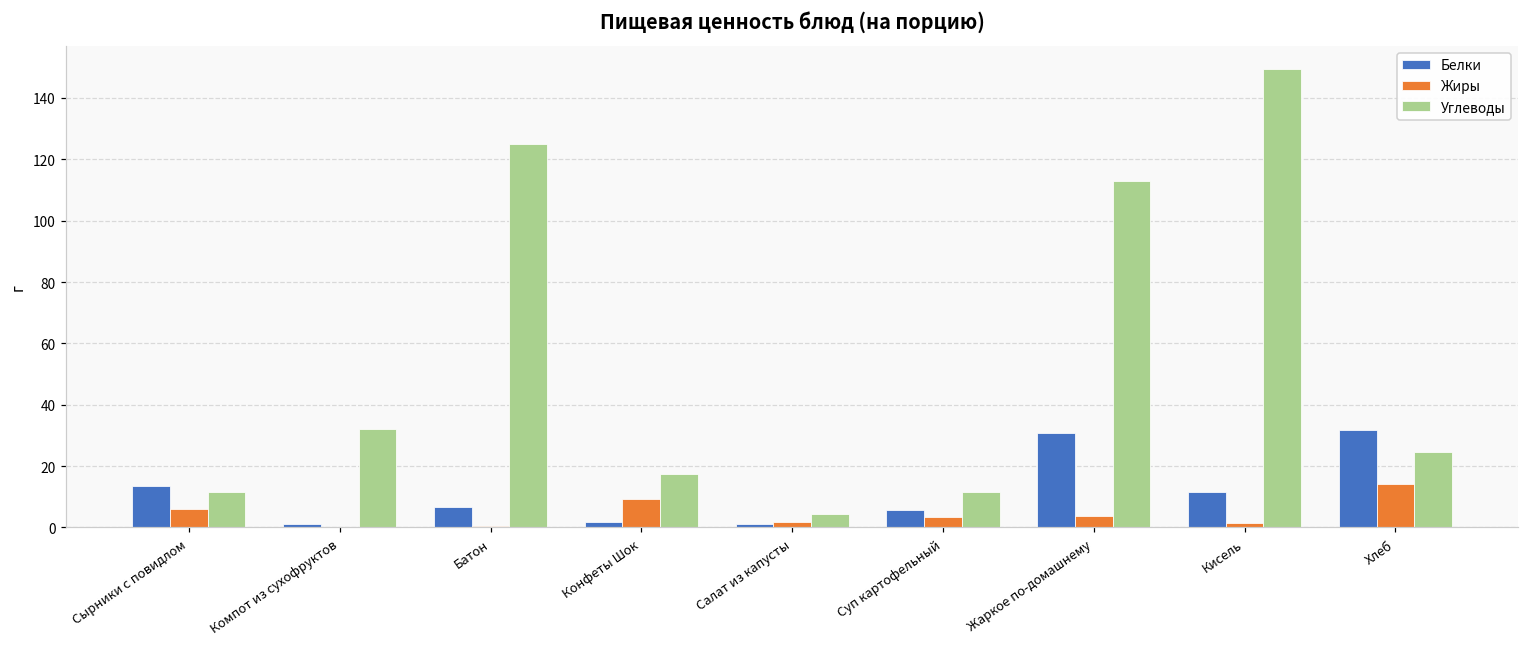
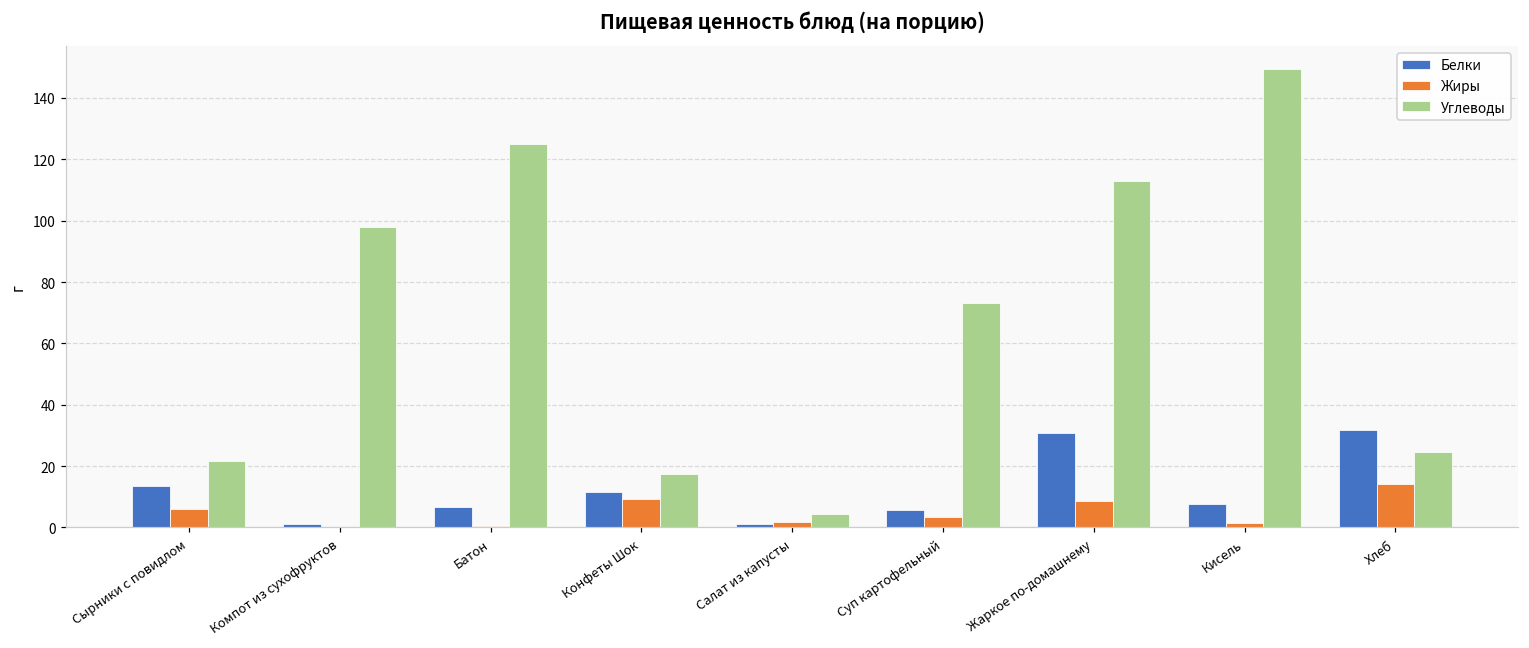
  {
    "Белки": {
      "Сырники с повидлом": 14,
      "Компот из сухофруктов": 1,
      "Батон": 7,
-     "Конфеты Шок": 2,
+     "Конфеты Шок": 12,
      "Салат из капусты": 1,
      "Суп картофельный": 6,
      "Жаркое по-домашнему": 31,
-     "Кисель": 11,
+     "Кисель": 8,
      "Хлеб": 32
    },
    "Жиры": {
      "Сырники с повидлом": 6,
      "Компот из сухофруктов": 0,
      "Конфеты Шок": 9,
      "Салат из капусты": 2,
      "Суп картофельный": 3,
-     "Жаркое по-домашнему": 4,
+     "Жаркое по-домашнему": 9,
      "Кисель": 2,
      "Хлеб": 14
    },
    "Углеводы": {
-     "Сырники с повидлом": 12,
-     "Компот из сухофруктов": 32,
+     "Сырники с повидлом": 22,
+     "Компот из сухофруктов": 98,
      "Батон": 125,
      "Конфеты Шок": 18,
      "Салат из капусты": 5,
-     "Суп картофельный": 12,
+     "Суп картофельный": 73,
      "Жаркое по-домашнему": 113,
      "Кисель": 150,
      "Хлеб": 25
    }
  }
